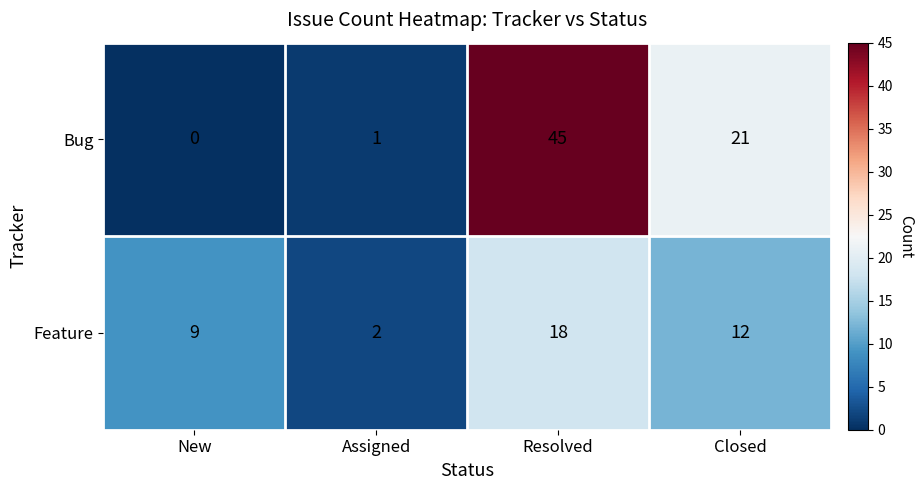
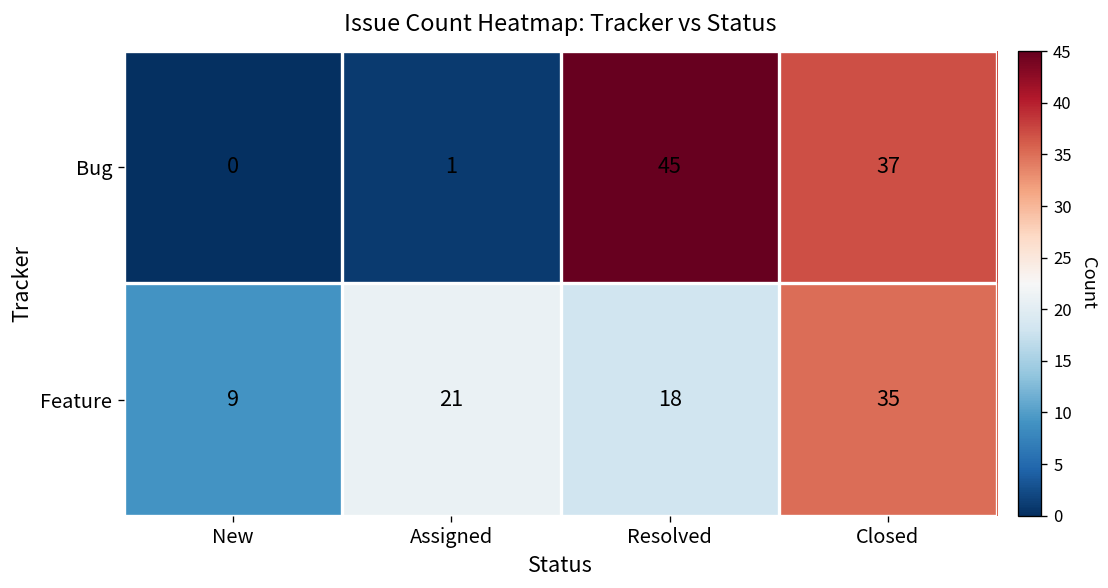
  {
    "Bug": {
      "New": 0,
      "Assigned": 1,
      "Resolved": 45,
-     "Closed": 21
+     "Closed": 37
    },
    "Feature": {
      "New": 9,
-     "Assigned": 2,
+     "Assigned": 21,
      "Resolved": 18,
-     "Closed": 12
+     "Closed": 35
    }
  }
